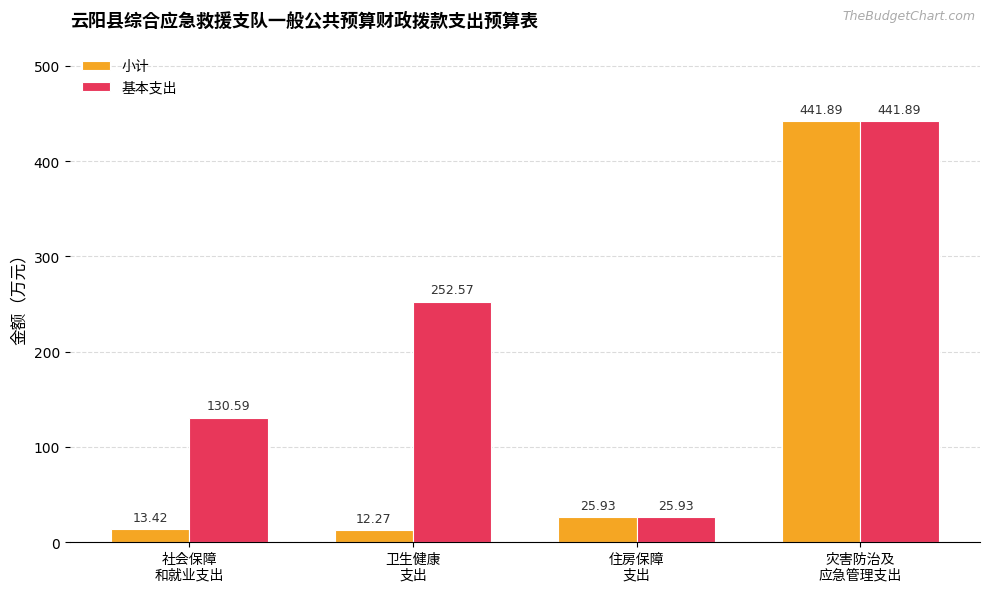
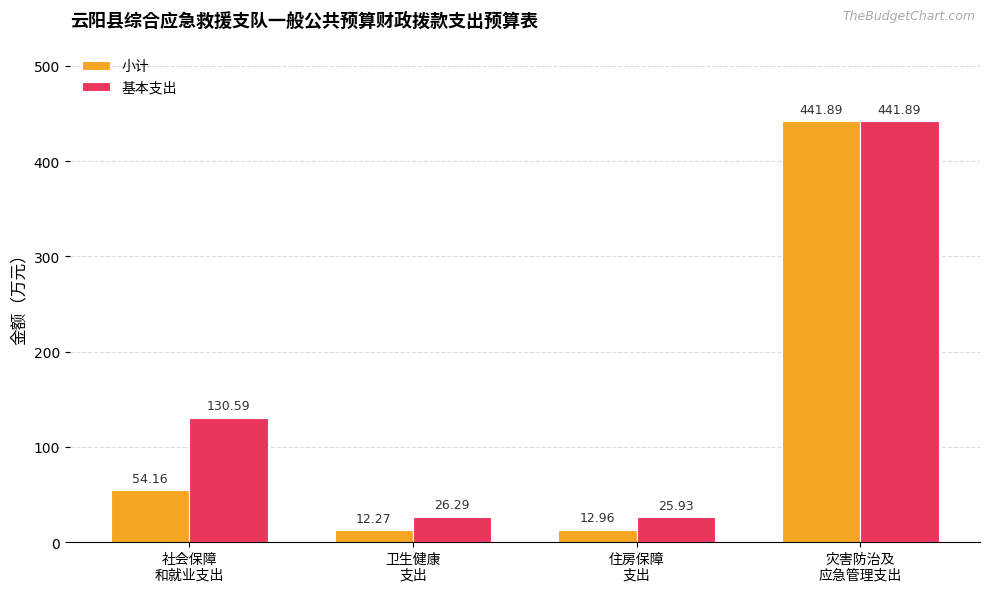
  {
    "小计": {
-     "社会保障 和就业支出": 13.42,
+     "社会保障 和就业支出": 54.16,
      "卫生健康 支出": 12.27,
-     "住房保障 支出": 25.93,
+     "住房保障 支出": 12.96,
      "灾害防治及 应急管理支出": 441.89
    },
    "基本支出": {
      "社会保障 和就业支出": 130.59,
-     "卫生健康 支出": 252.57,
+     "卫生健康 支出": 26.29,
      "住房保障 支出": 25.93,
      "灾害防治及 应急管理支出": 441.89
    }
  }
